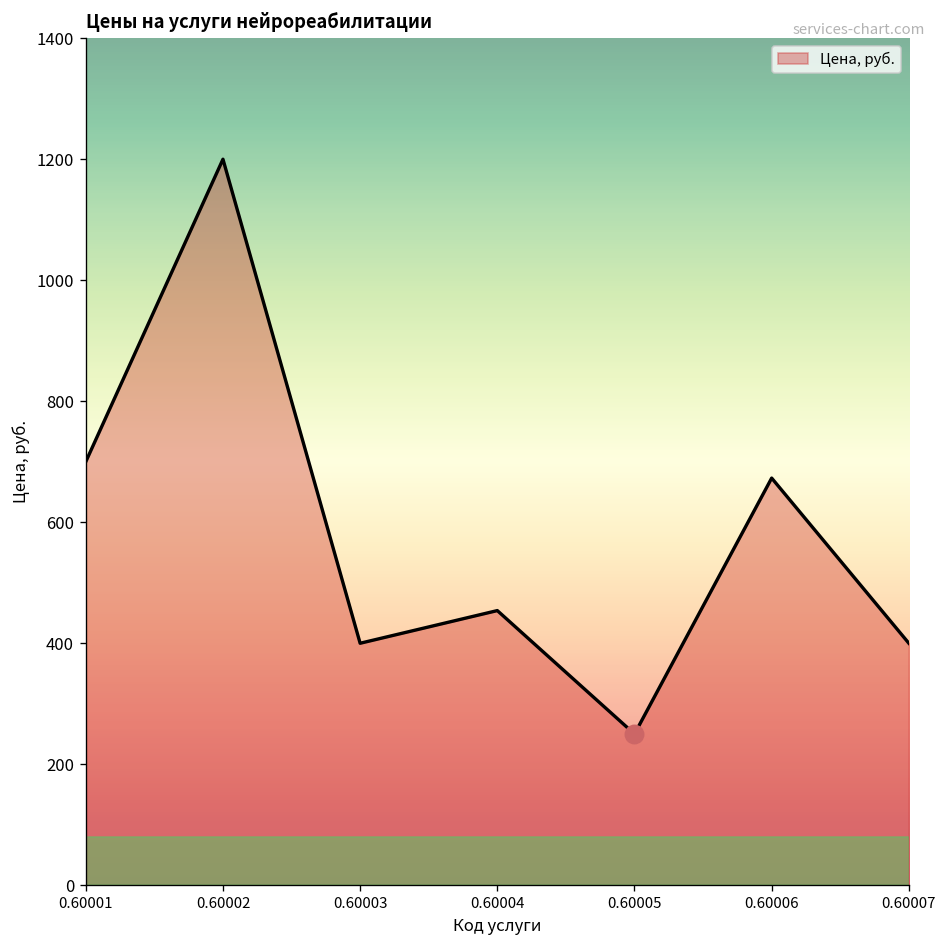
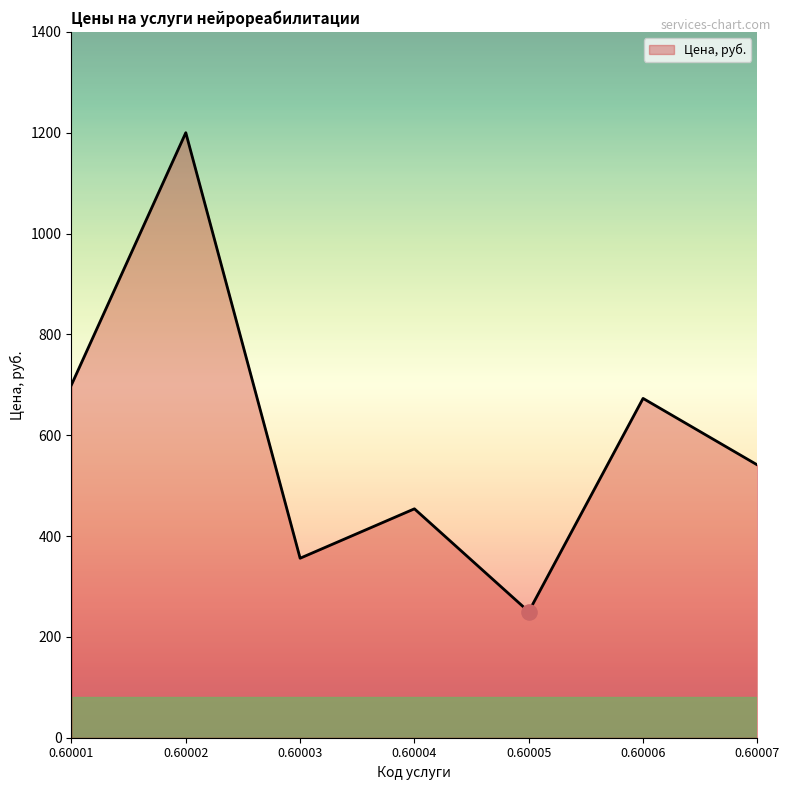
  {
    "Цена, руб.": {
      "0.60001": 700,
      "0.60002": 1200,
-     "0.60003": 400,
+     "0.60003": 360,
      "0.60004": 450,
      "0.60006": 670,
-     "0.60007": 400
+     "0.60007": 540
    }
  }
